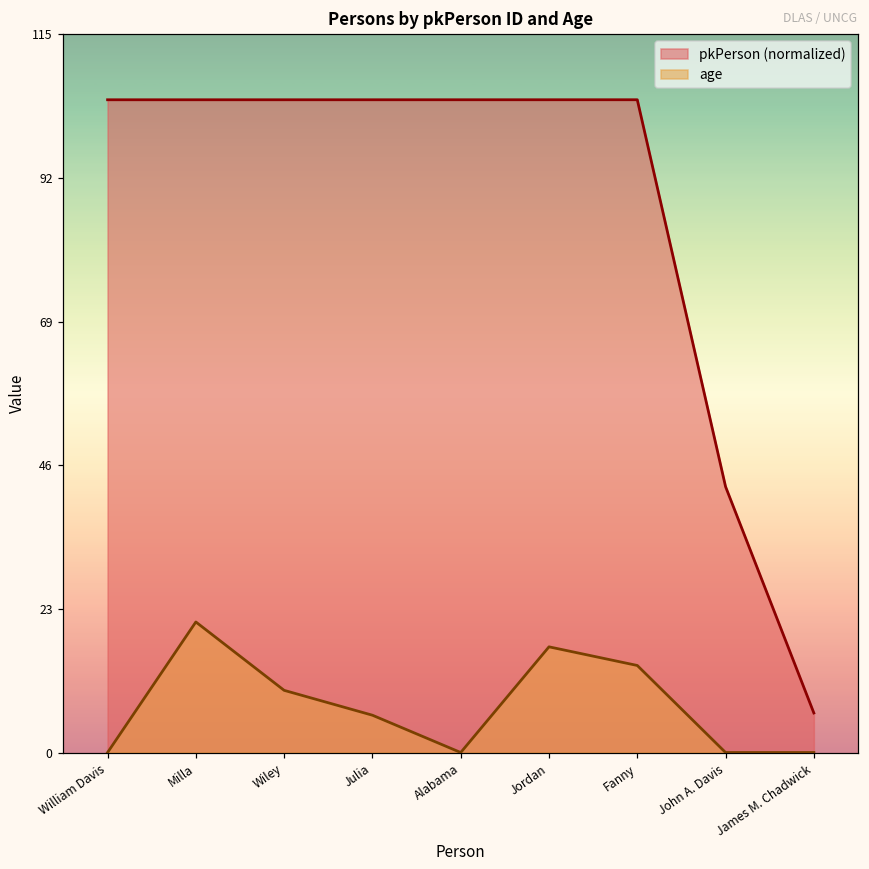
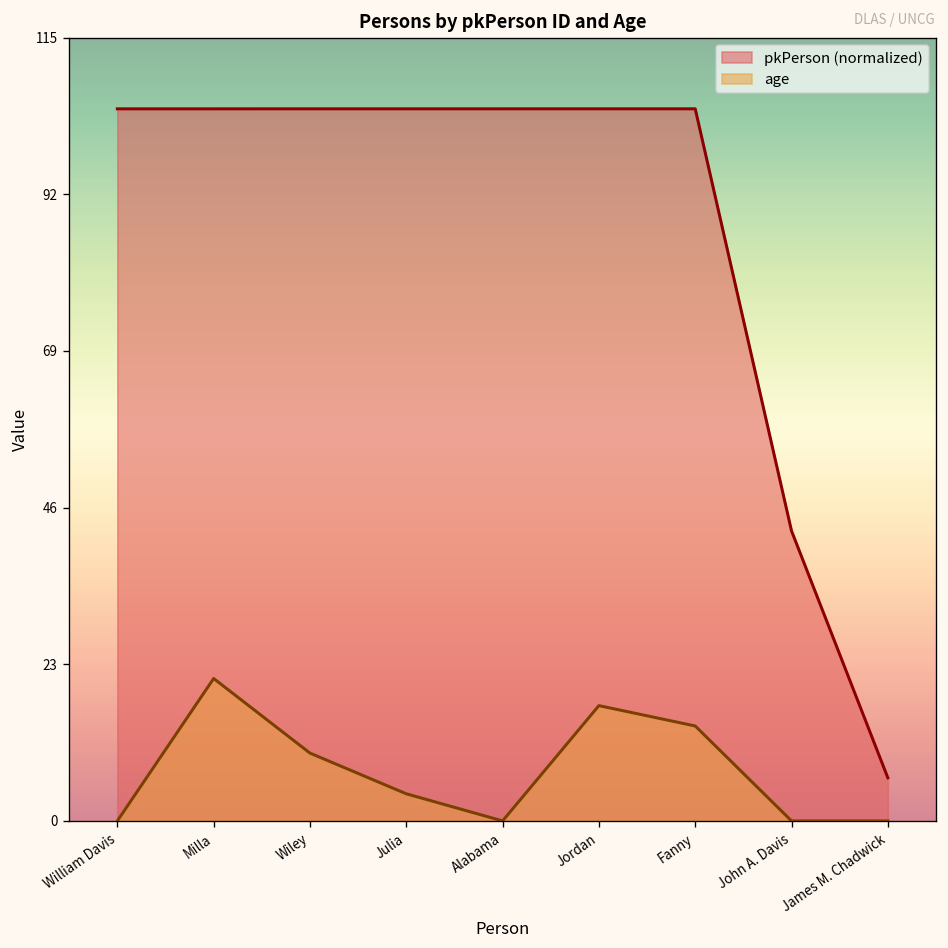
  {
    "pkPerson (normalized)": {
      "William Davis": 105,
      "Milla": 105,
      "Wiley": 105,
      "Julia": 105,
      "Alabama": 105,
      "Jordan": 105,
      "Fanny": 105,
      "John A. Davis": 43,
      "James M. Chadwick": 6
    },
    "age": {
      "William Davis": 0,
      "Milla": 21,
      "Wiley": 10,
-     "Julia": 6,
+     "Julia": 4,
      "Alabama": 0,
      "Jordan": 17,
      "Fanny": 14,
      "John A. Davis": 0,
      "James M. Chadwick": 0
    }
  }
